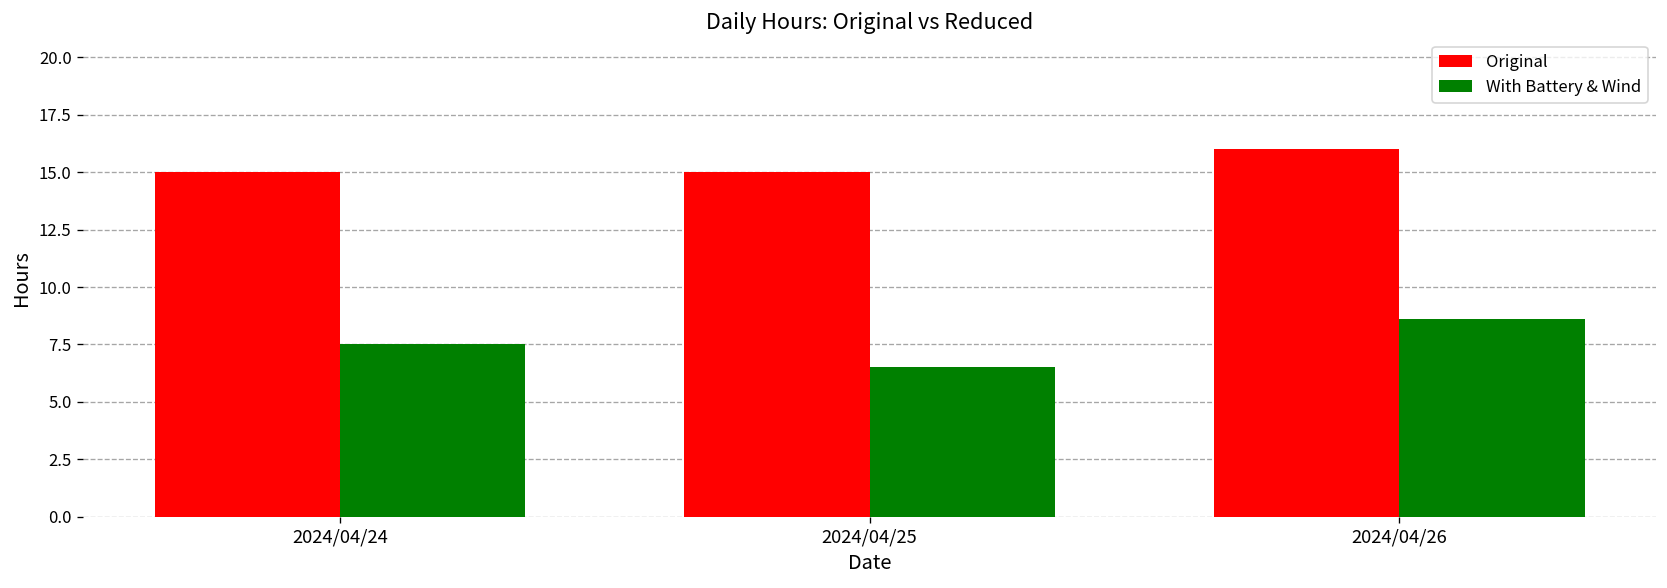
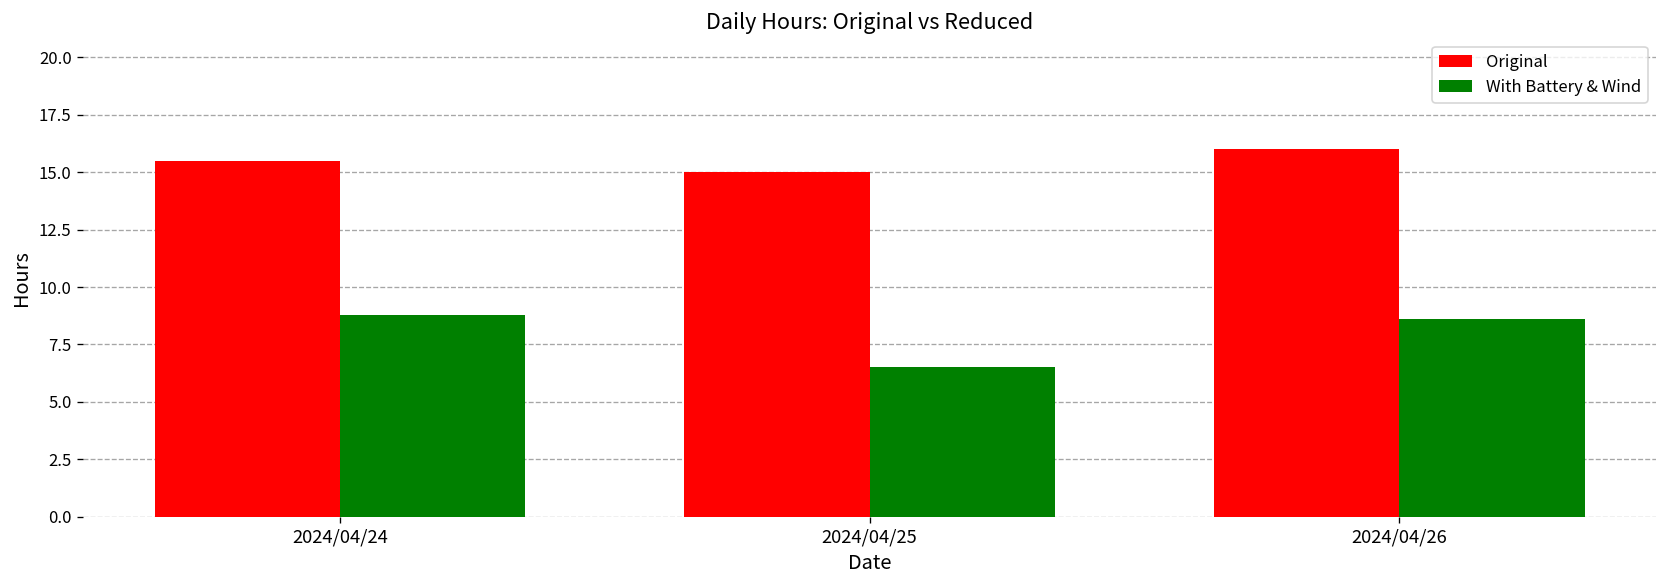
  {
    "Original": {
-     "2024/04/24": 15.0,
+     "2024/04/24": 15.5,
      "2024/04/25": 15.0,
      "2024/04/26": 16.0
    },
    "With Battery & Wind": {
-     "2024/04/24": 7.5,
+     "2024/04/24": 8.8,
      "2024/04/25": 6.5,
      "2024/04/26": 8.6
    }
  }
